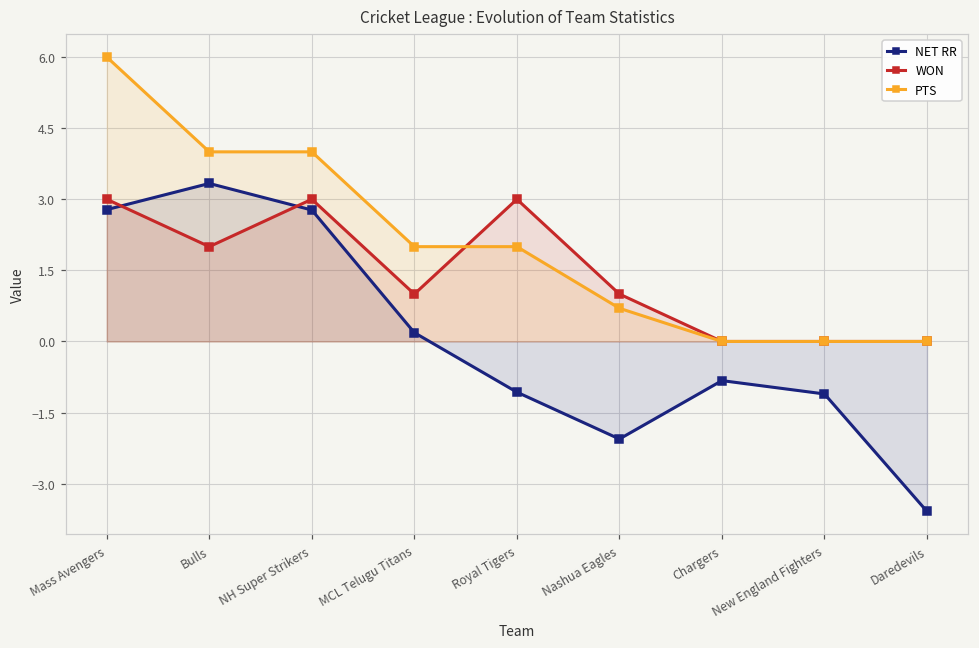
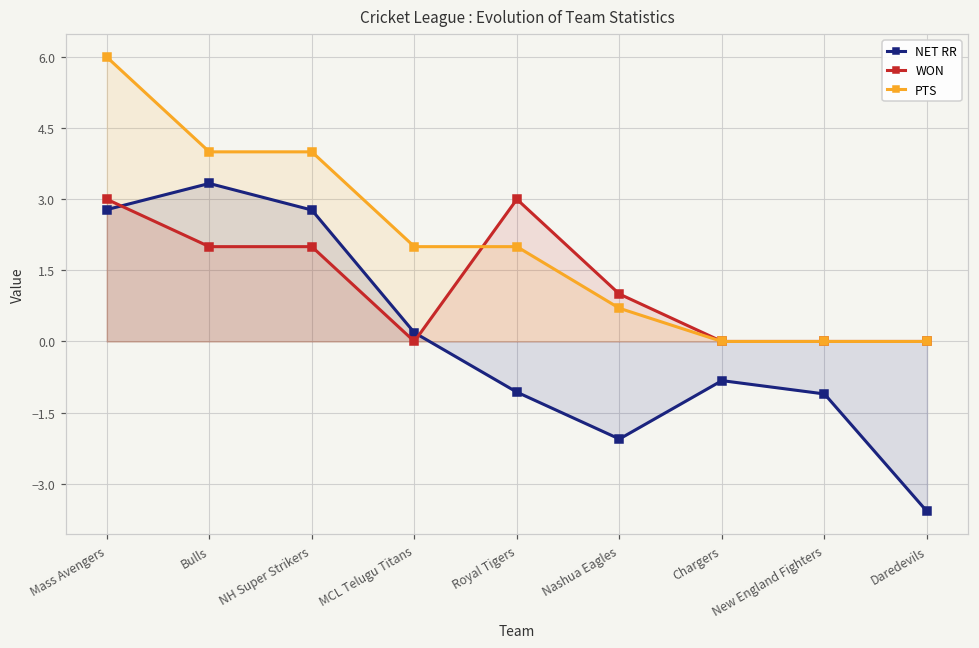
  {
    "WON": {
      "Mass Avengers": 3,
      "Bulls": 2,
-     "NH Super Strikers": 3,
-     "MCL Telugu Titans": 1,
+     "NH Super Strikers": 2,
+     "MCL Telugu Titans": 0,
      "Royal Tigers": 3,
      "Nashua Eagles": 1
    },
    "PTS": {
      "Mass Avengers": 6,
      "Bulls": 4,
      "NH Super Strikers": 4,
      "MCL Telugu Titans": 2,
      "Royal Tigers": 2,
      "Nashua Eagles": 0.7
    }
  }
